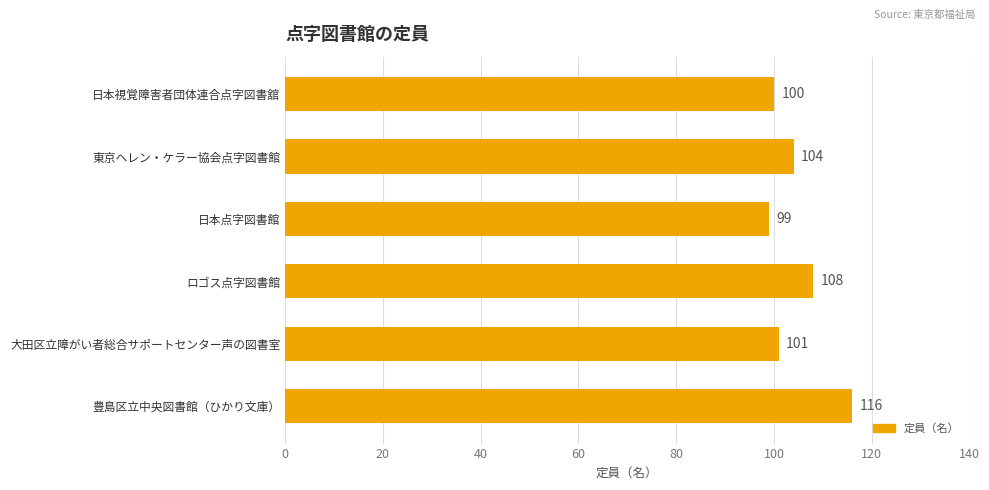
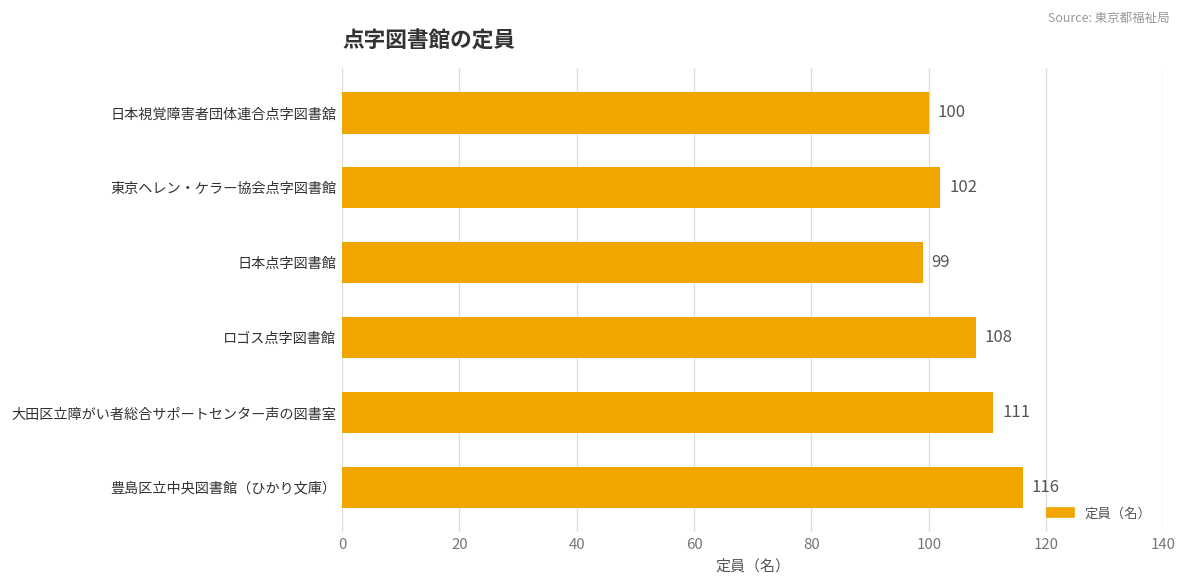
  {
    "日本視覚障害者団体連合点字図書舘": 100,
-   "東京ヘレン・ケラー協会点字図書館": 104,
+   "東京ヘレン・ケラー協会点字図書館": 102,
    "日本点字図書館": 99,
    "ロゴス点字図書館": 108,
-   "大田区立障がい者総合サポートセンター声の図書室": 101,
+   "大田区立障がい者総合サポートセンター声の図書室": 111,
    "豊島区立中央図書館（ひかり文庫）": 116
  }
